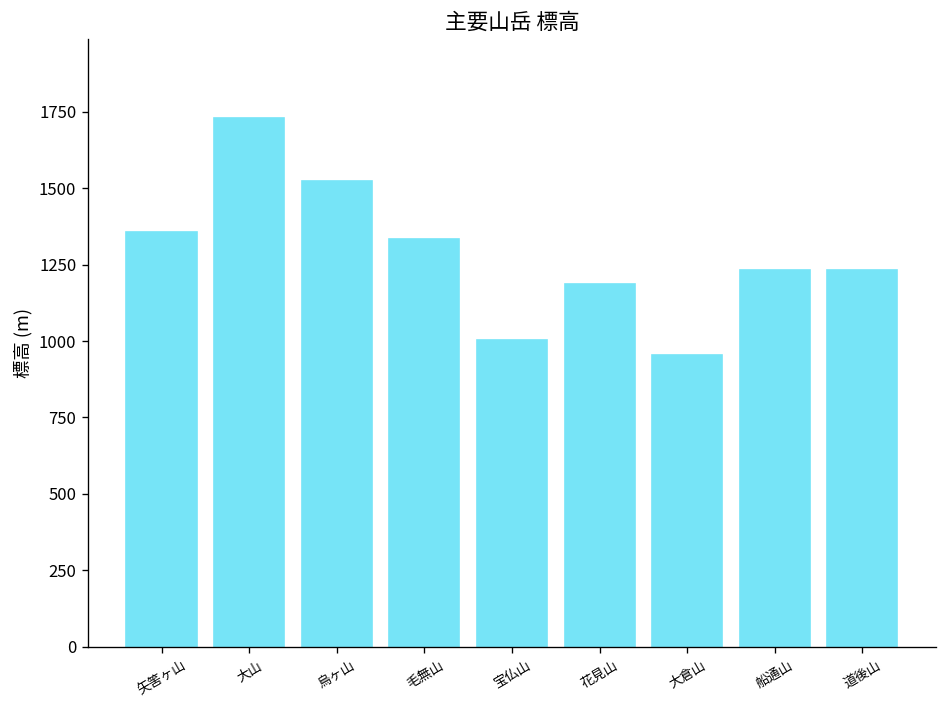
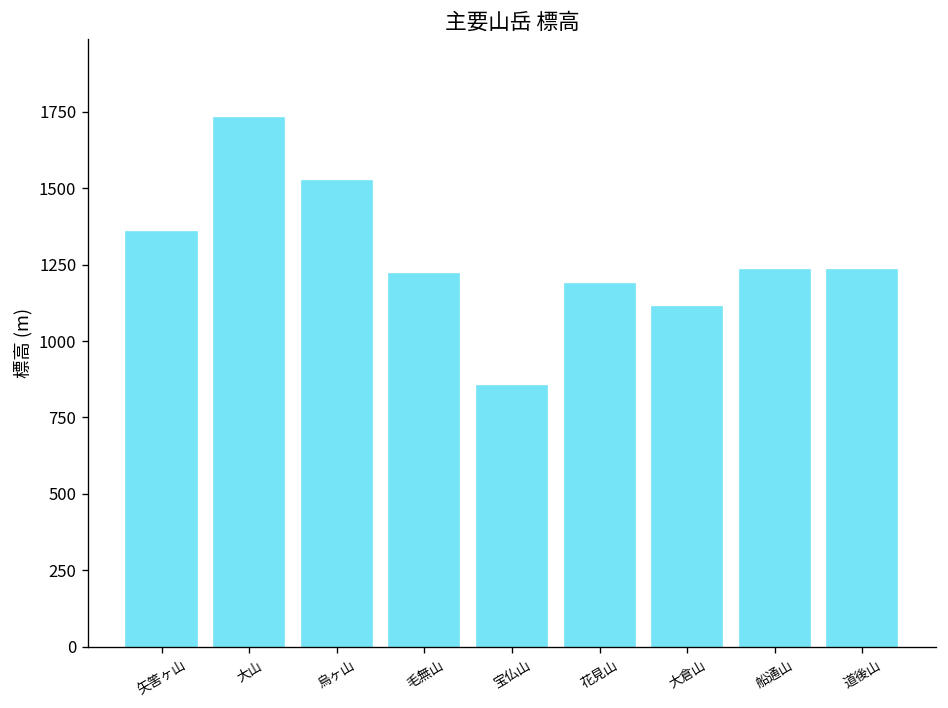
  {
    "矢筈ヶ山": 1360,
    "大山": 1730,
    "烏ヶ山": 1520,
-   "毛無山": 1330,
-   "宝仏山": 1010,
+   "毛無山": 1220,
+   "宝仏山": 850,
    "花見山": 1190,
-   "大倉山": 960,
+   "大倉山": 1110,
    "船通山": 1230,
    "道後山": 1230
  }
